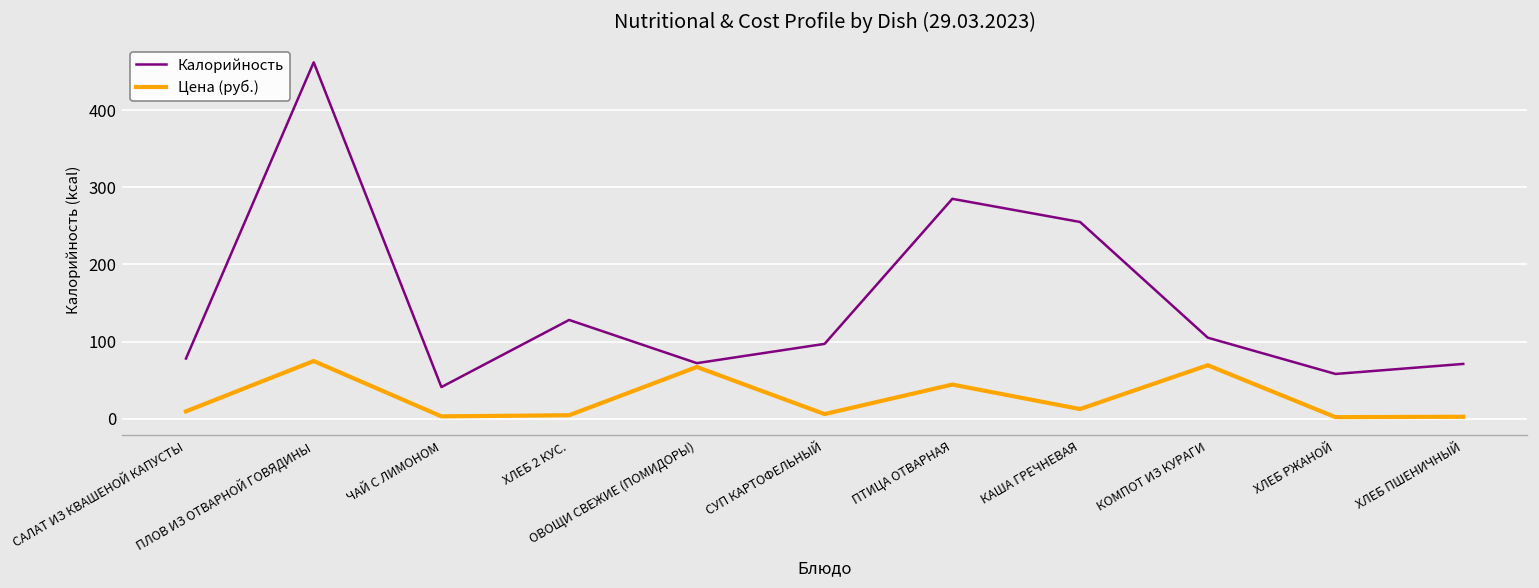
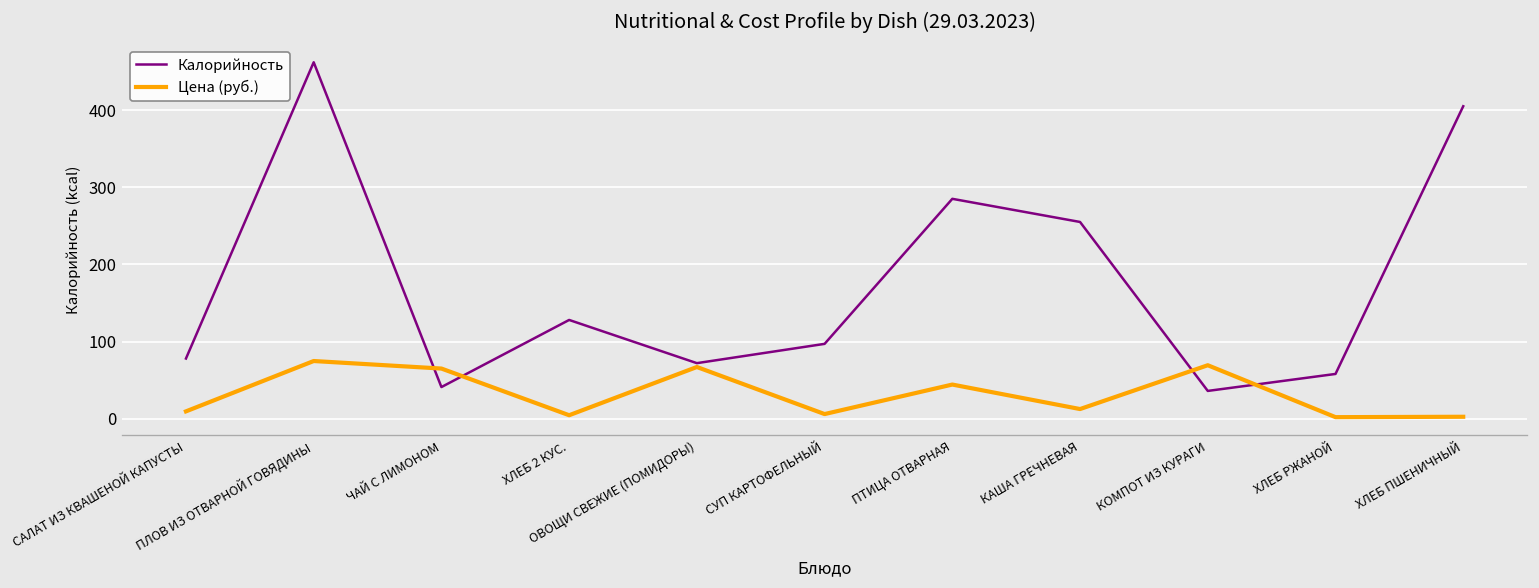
  {
    "Калорийность": {
      "САЛАТ ИЗ КВАШЕНОЙ КАПУСТЫ": 80,
      "ПЛОВ ИЗ ОТВАРНОЙ ГОВЯДИНЫ": 460,
      "ЧАЙ С ЛИМОНОМ": 40,
      "ХЛЕБ 2 КУС.": 130,
      "ОВОЩИ СВЕЖИЕ (ПОМИДОРЫ)": 70,
      "СУП КАРТОФЕЛЬНЫЙ": 100,
      "ПТИЦА ОТВАРНАЯ": 290,
      "КАША ГРЕЧНЕВАЯ": 260,
-     "КОМПОТ ИЗ КУРАГИ": 110,
+     "КОМПОТ ИЗ КУРАГИ": 40,
      "ХЛЕБ РЖАНОЙ": 60,
-     "ХЛЕБ ПШЕНИЧНЫЙ": 70
+     "ХЛЕБ ПШЕНИЧНЫЙ": 410
    },
    "Цена (руб.)": {
      "САЛАТ ИЗ КВАШЕНОЙ КАПУСТЫ": 10,
      "ПЛОВ ИЗ ОТВАРНОЙ ГОВЯДИНЫ": 70,
-     "ЧАЙ С ЛИМОНОМ": 0,
+     "ЧАЙ С ЛИМОНОМ": 70,
      "ХЛЕБ 2 КУС.": 0,
      "ОВОЩИ СВЕЖИЕ (ПОМИДОРЫ)": 70,
      "СУП КАРТОФЕЛЬНЫЙ": 10,
      "ПТИЦА ОТВАРНАЯ": 40,
      "КАША ГРЕЧНЕВАЯ": 10,
      "КОМПОТ ИЗ КУРАГИ": 70,
      "ХЛЕБ РЖАНОЙ": 0,
      "ХЛЕБ ПШЕНИЧНЫЙ": 0
    }
  }
